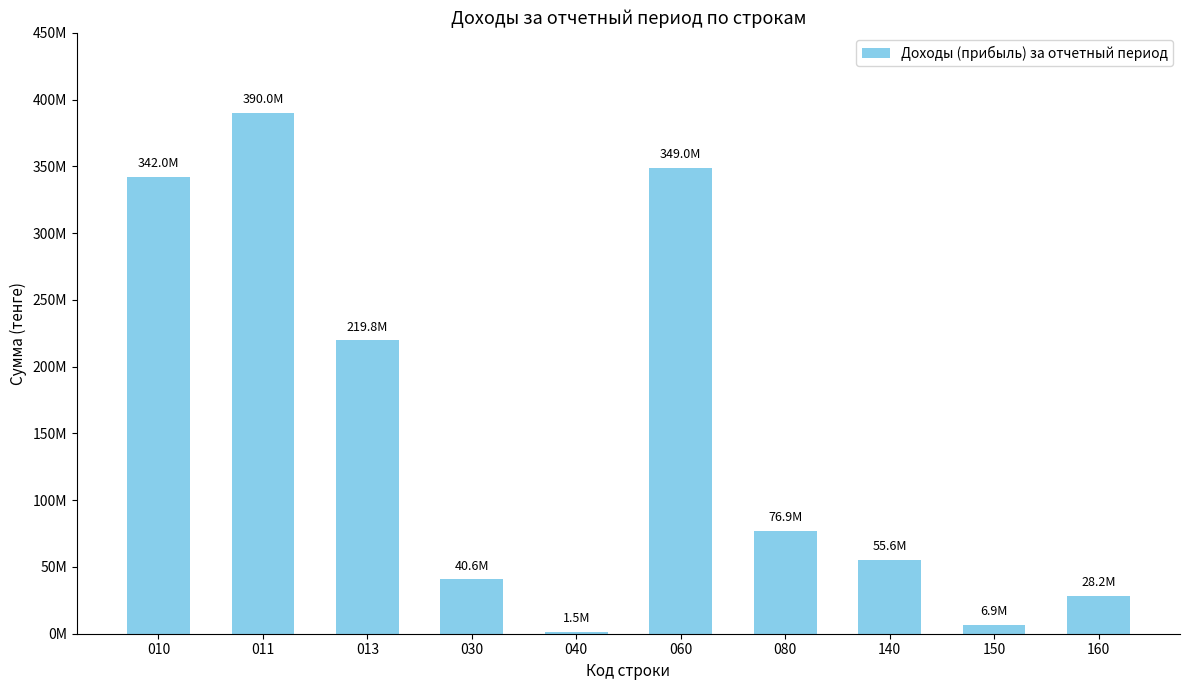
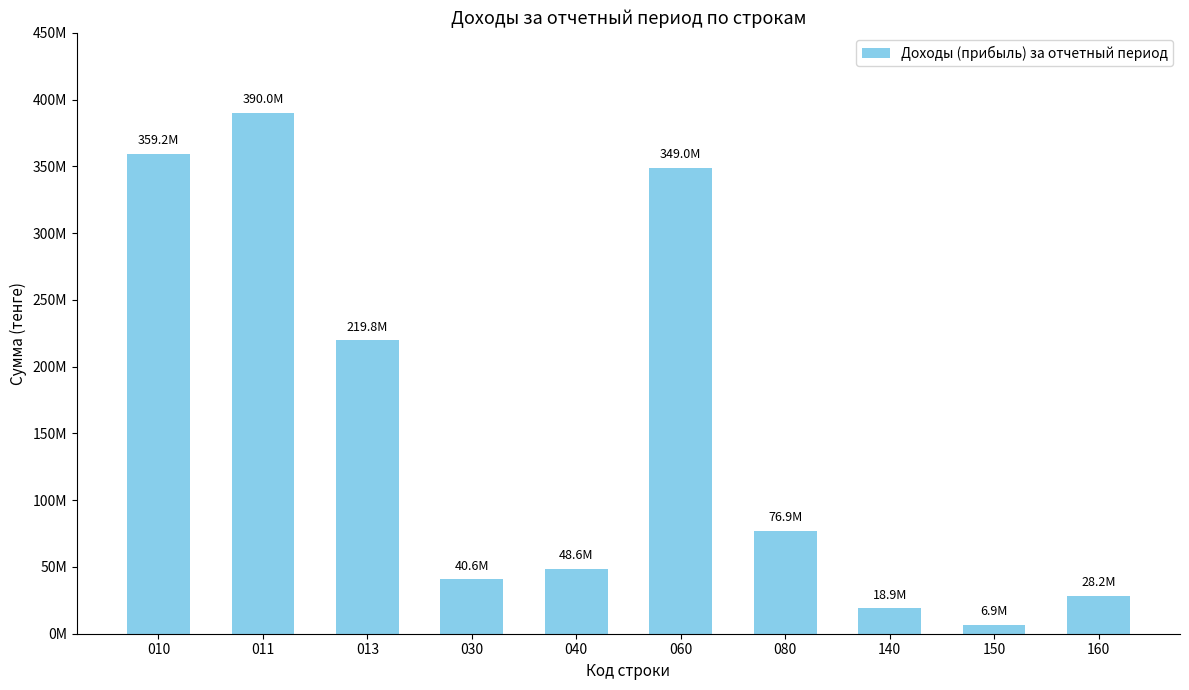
  {
-   "010": "342.0M",
+   "010": "359.2M",
    "011": "390.0M",
    "013": "219.8M",
    "030": "40.6M",
-   "040": "1.5M",
+   "040": "48.6M",
    "060": "349.0M",
    "080": "76.9M",
-   "140": "55.6M",
+   "140": "18.9M",
    "150": "6.9M",
    "160": "28.2M"
  }
